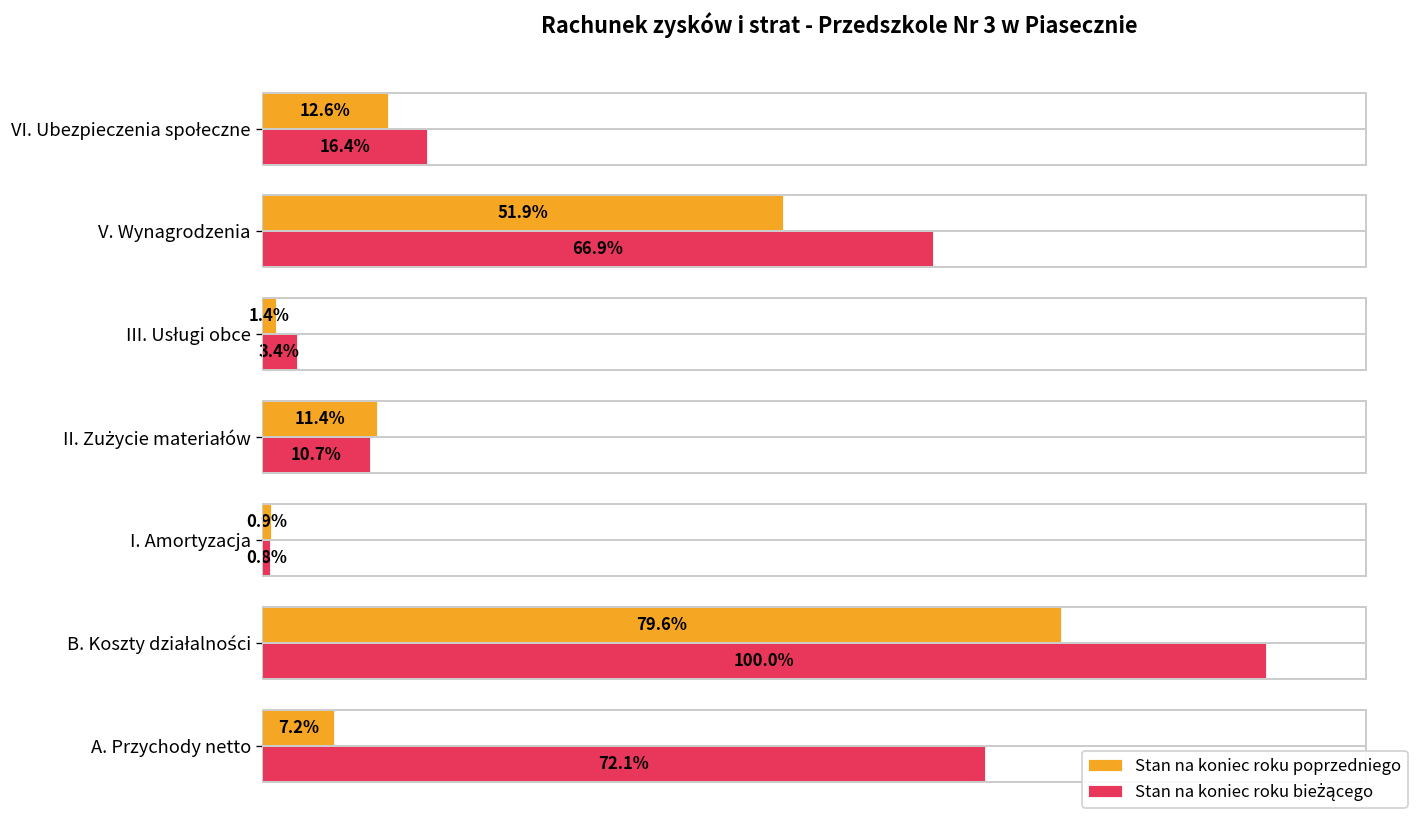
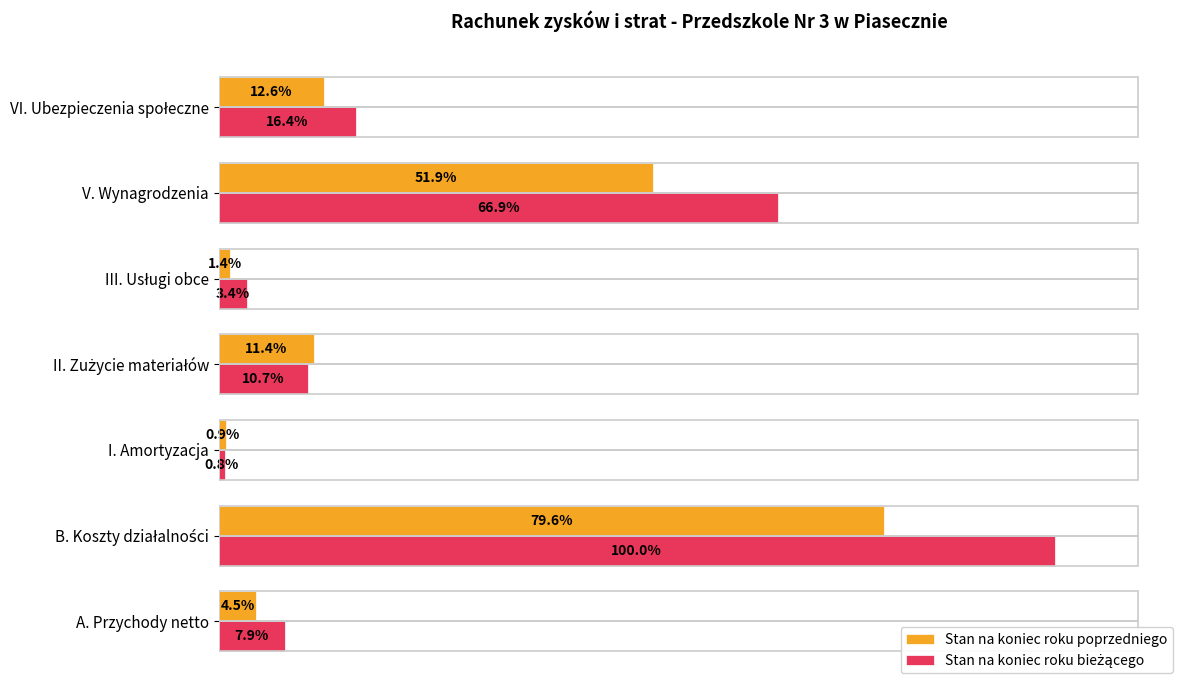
  {
    "Stan na koniec roku poprzedniego": {
      "VI. Ubezpieczenia społeczne": "12.6%",
      "V. Wynagrodzenia": "51.9%",
      "III. Usługi obce": "1.4%",
      "II. Zużycie materiałów": "11.4%",
      "I. Amortyzacja": "0.9%",
      "B. Koszty działalności": "79.6%",
-     "A. Przychody netto": "7.2%"
+     "A. Przychody netto": "4.5%"
    },
    "Stan na koniec roku bieżącego": {
      "VI. Ubezpieczenia społeczne": "16.4%",
      "V. Wynagrodzenia": "66.9%",
      "III. Usługi obce": "3.4%",
      "II. Zużycie materiałów": "10.7%",
      "I. Amortyzacja": "0.8%",
      "B. Koszty działalności": "100.0%",
-     "A. Przychody netto": "72.1%"
+     "A. Przychody netto": "7.9%"
    }
  }
